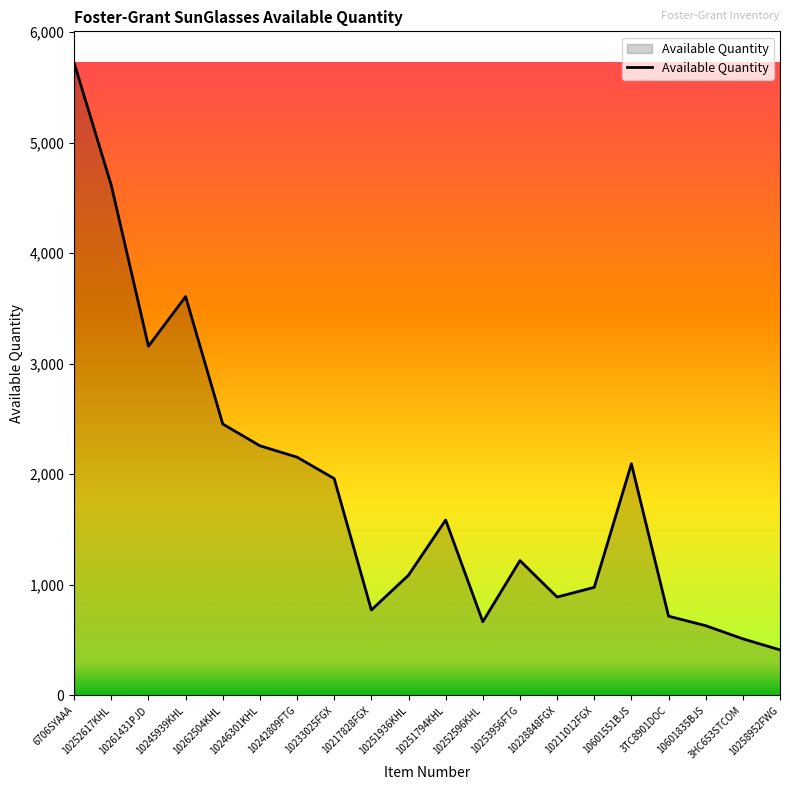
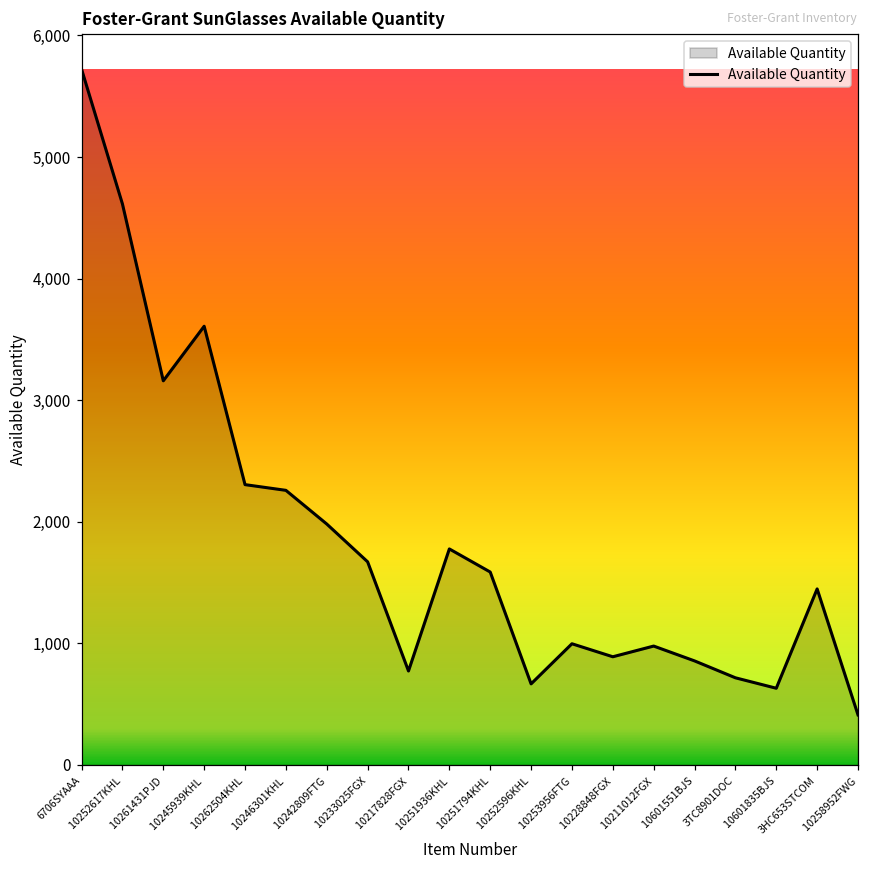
  {
    "6706SYAAA": "5,720",
    "10252617KHL": "4,610",
    "10261431PJD": "3,160",
    "10245939KHL": "3,610",
-   "10262504KHL": "2,460",
+   "10262504KHL": "2,310",
    "10246301KHL": "2,260",
-   "10242809FTG": "2,160",
-   "10233025FGX": "1,960",
+   "10242809FTG": "1,980",
+   "10233025FGX": "1,670",
    "10217828FGX": "770",
-   "10251936KHL": "1,090",
+   "10251936KHL": "1,780",
    "10251794KHL": "1,590",
    "10252596KHL": "670",
-   "10253956FTG": "1,220",
+   "10253956FTG": "1,000",
    "10228848FGX": "890",
    "10211012FGX": "980",
-   "10601551BJS": "2,100",
+   "10601551BJS": "860",
    "3TC8901DOC": "720",
    "10601835BJS": "630",
-   "3HC653STCOM": "510",
+   "3HC653STCOM": "1,450",
    "10258952FWG": "410"
  }
